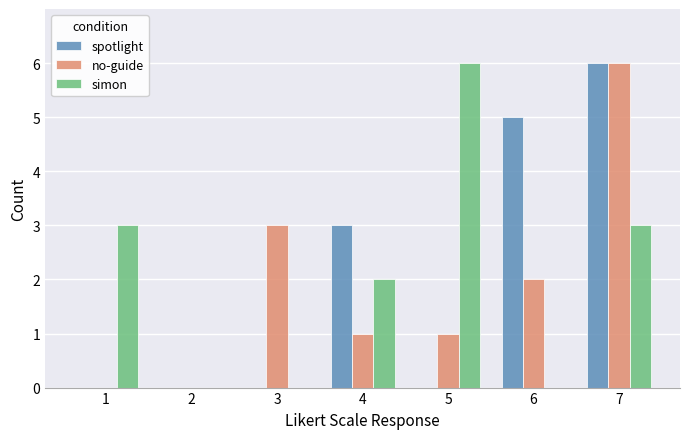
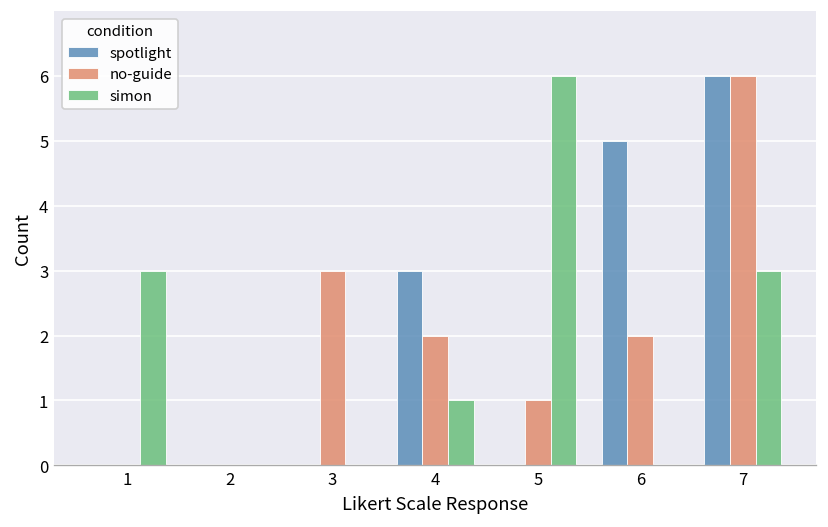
  {
    "spotlight": {
      "1": 0,
      "2": 0,
      "3": 0,
      "4": 3,
      "5": 0,
      "6": 5,
      "7": 6
    },
    "no-guide": {
      "1": 0,
      "2": 0,
      "3": 3,
-     "4": 1,
+     "4": 2,
      "5": 1,
      "6": 2,
      "7": 6
    },
    "simon": {
      "1": 3,
      "2": 0,
      "3": 0,
-     "4": 2,
+     "4": 1,
      "5": 6,
      "6": 0,
      "7": 3
    }
  }
